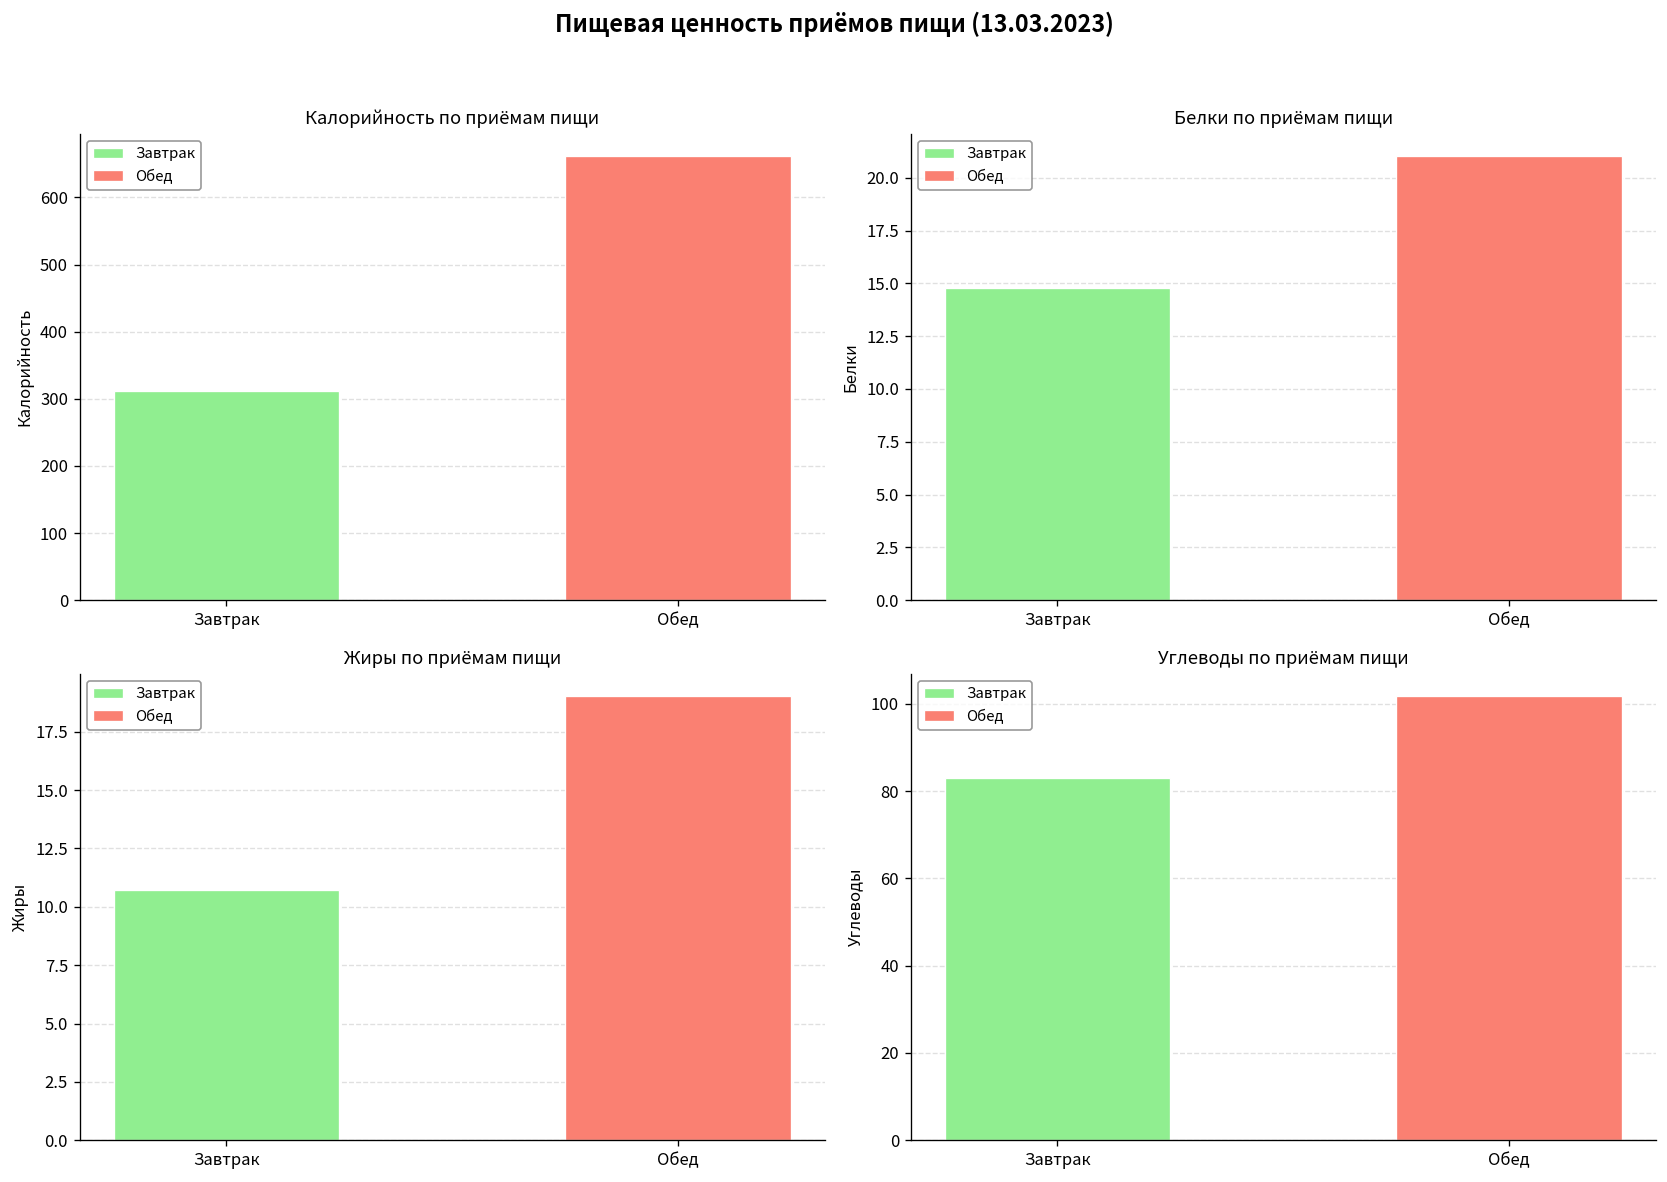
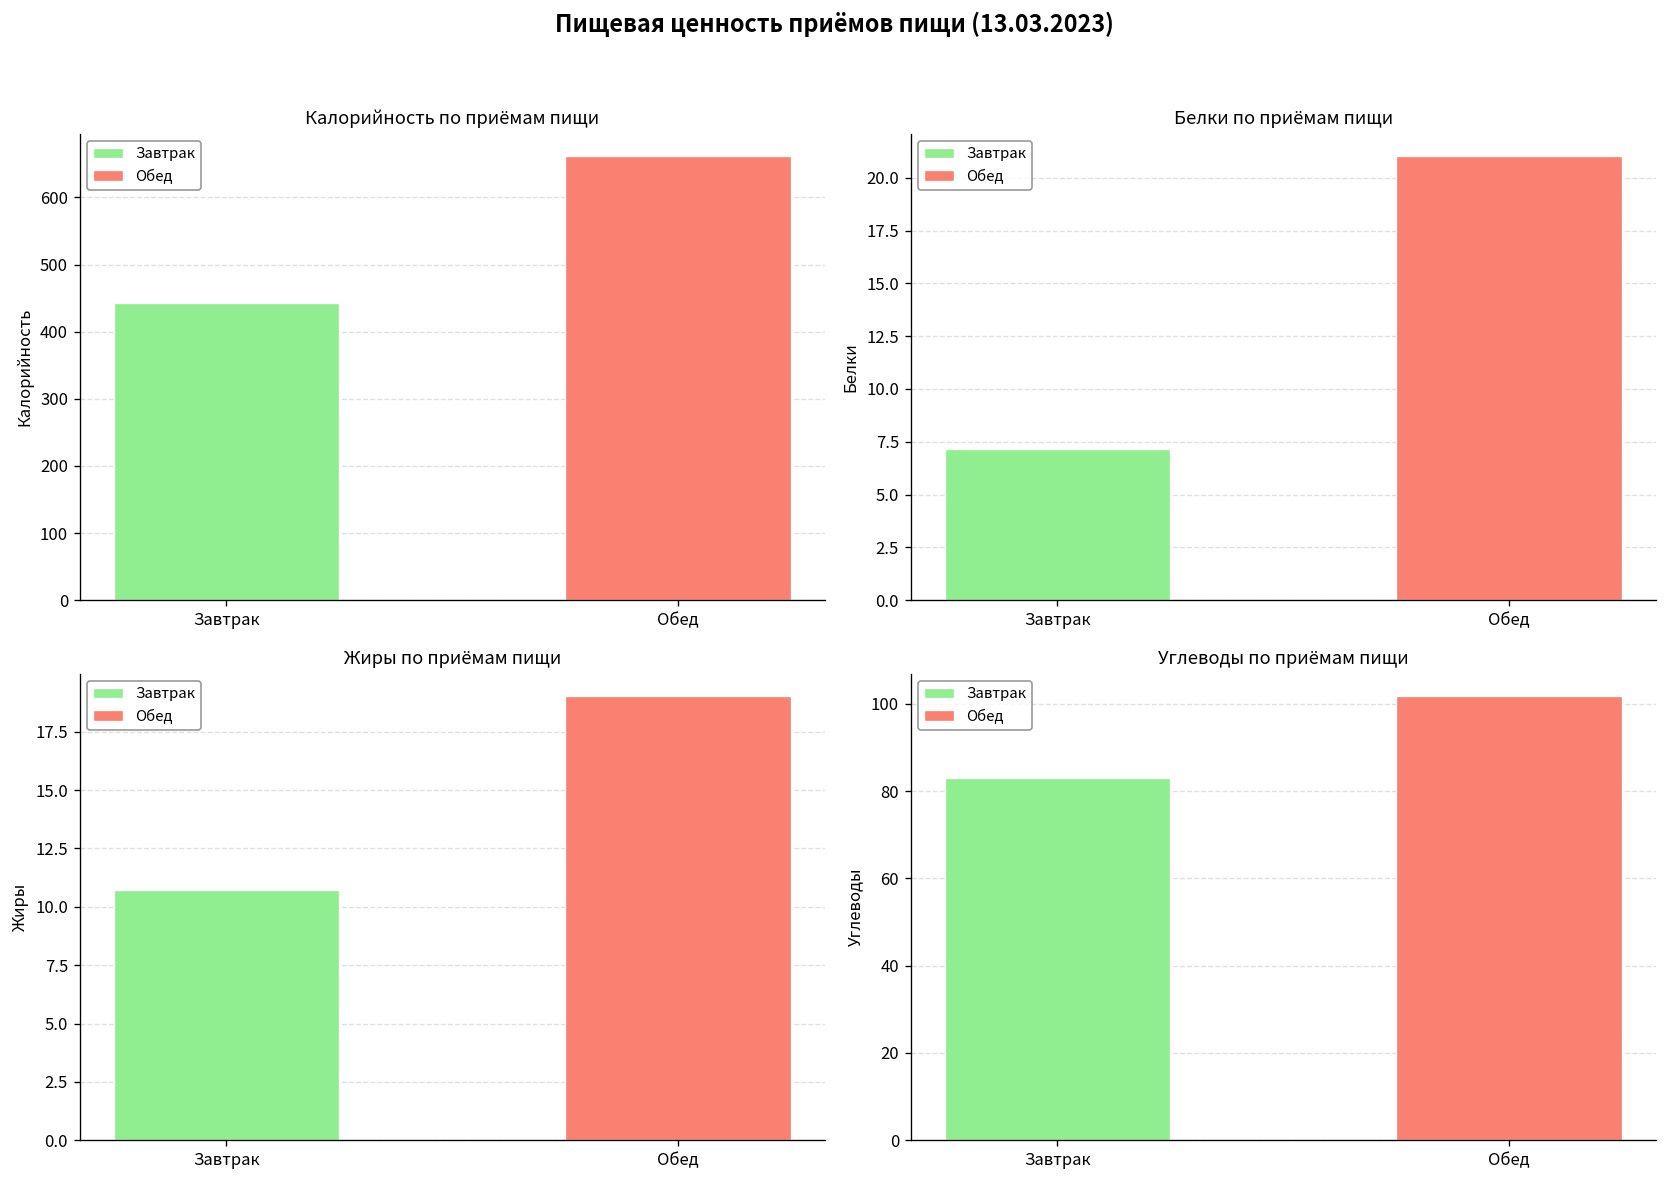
  {
    "Калорийность по приёмам пищи": {
-     "Завтрак": 310,
+     "Завтрак": 440,
      "Обед": 660
    },
    "Белки по приёмам пищи": {
-     "Завтрак": 14.8,
+     "Завтрак": 7.1,
      "Обед": 21.0
    },
    "Жиры по приёмам пищи": {
      "Завтрак": 10.7,
      "Обед": 19.0
    },
    "Углеводы по приёмам пищи": {
      "Завтрак": 83,
      "Обед": 102
    }
  }
